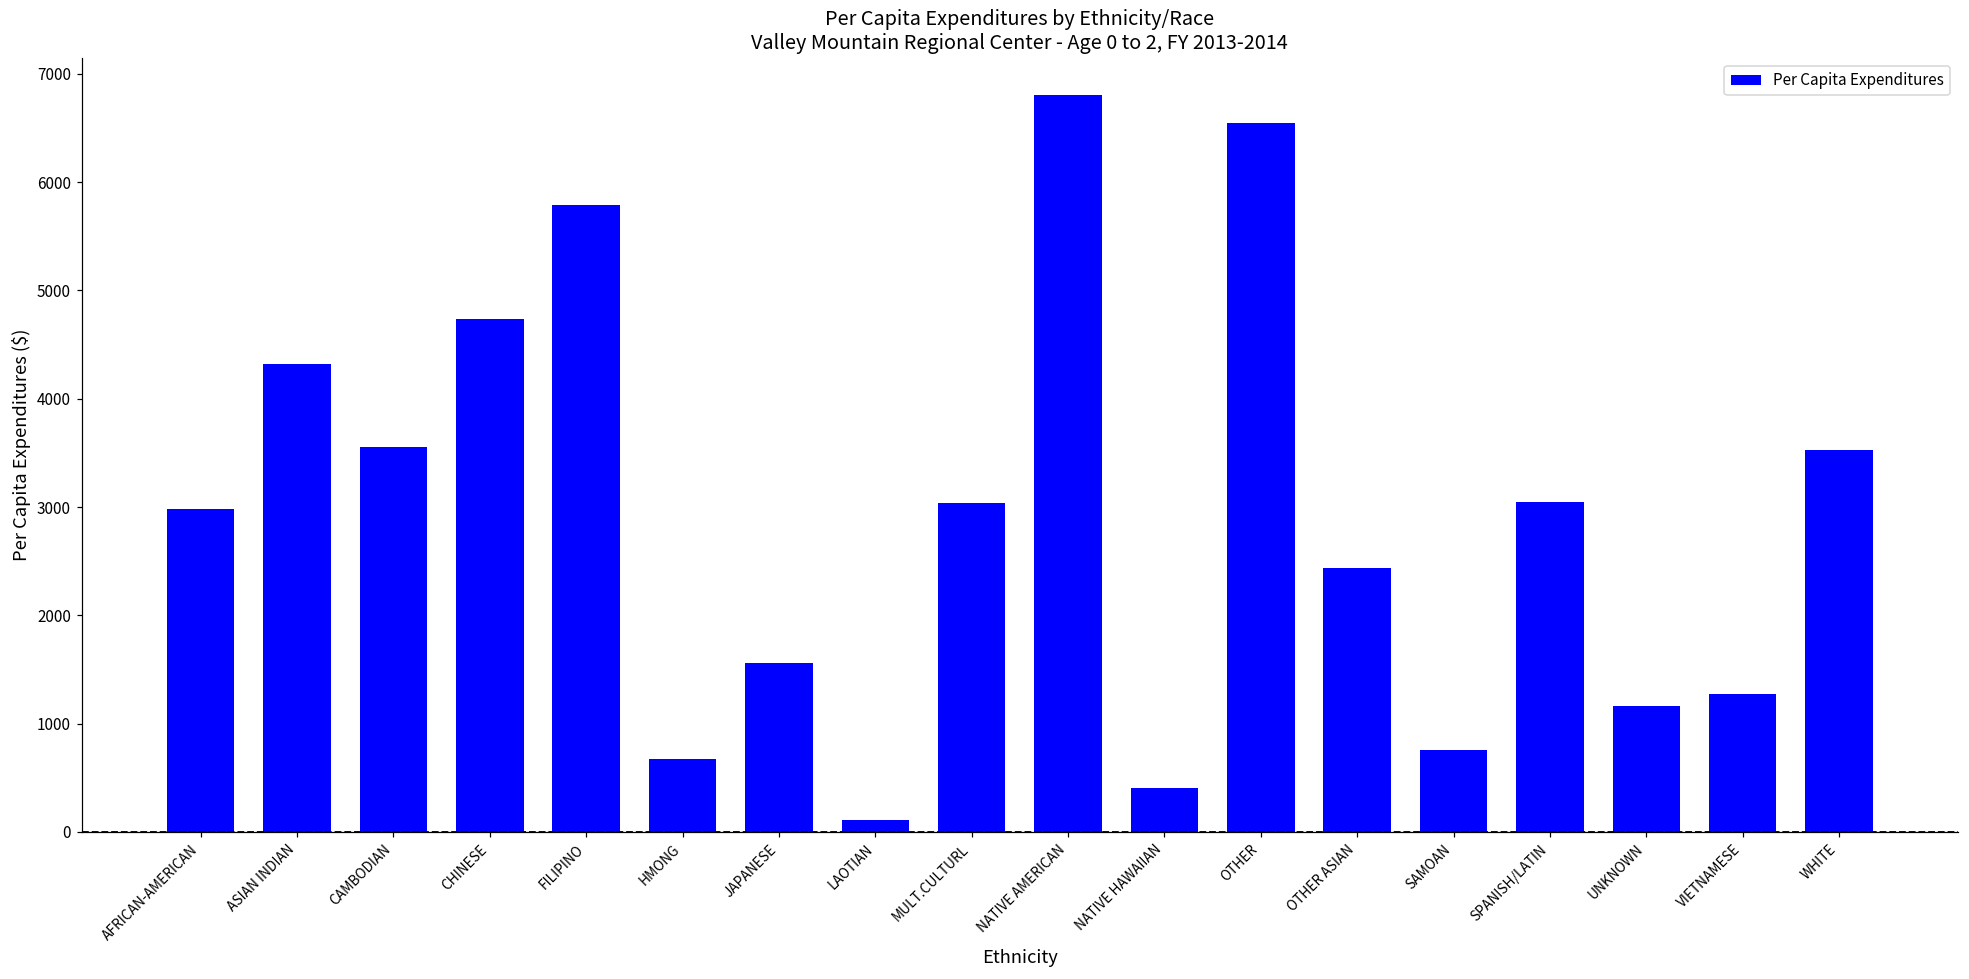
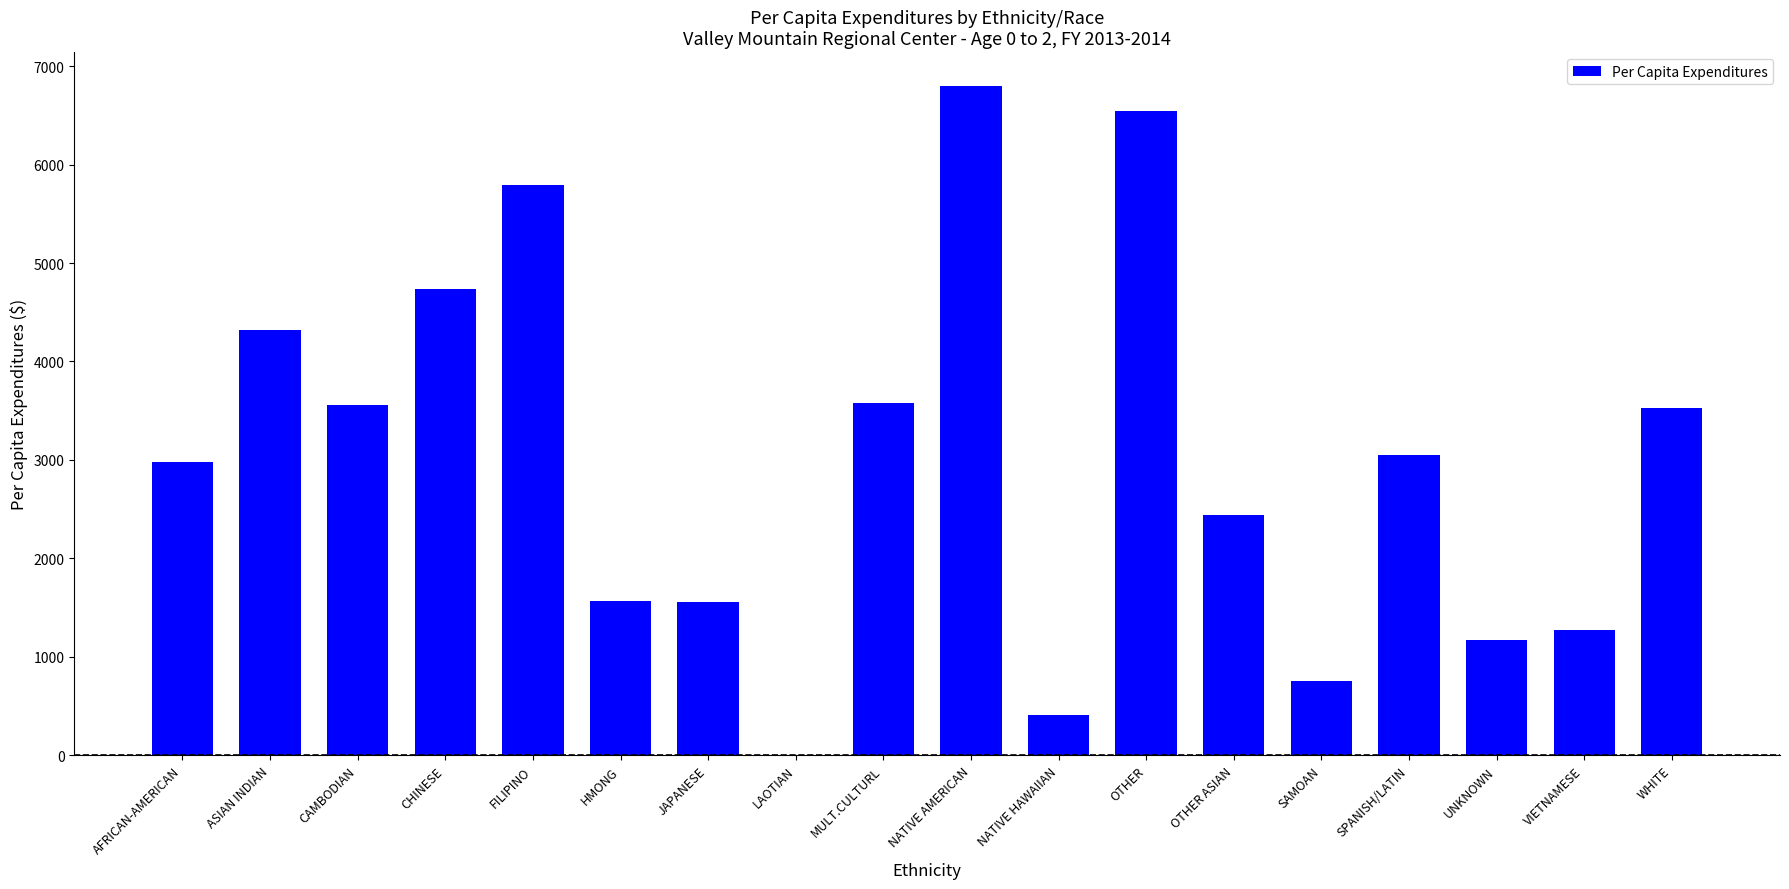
  {
    "AFRICAN-AMERICAN": 3000,
    "ASIAN INDIAN": 4300,
    "CAMBODIAN": 3600,
    "CHINESE": 4700,
    "FILIPINO": 5800,
-   "HMONG": 700,
+   "HMONG": 1600,
    "JAPANESE": 1600,
-   "LAOTIAN": 100,
-   "MULT.CULTURL": 3000,
+   "LAOTIAN": 0,
+   "MULT.CULTURL": 3600,
    "NATIVE AMERICAN": 6800,
    "NATIVE HAWAIIAN": 400,
    "OTHER": 6500,
    "OTHER ASIAN": 2400,
    "SAMOAN": 800,
    "SPANISH/LATIN": 3000,
    "UNKNOWN": 1200,
    "VIETNAMESE": 1300,
    "WHITE": 3500
  }
